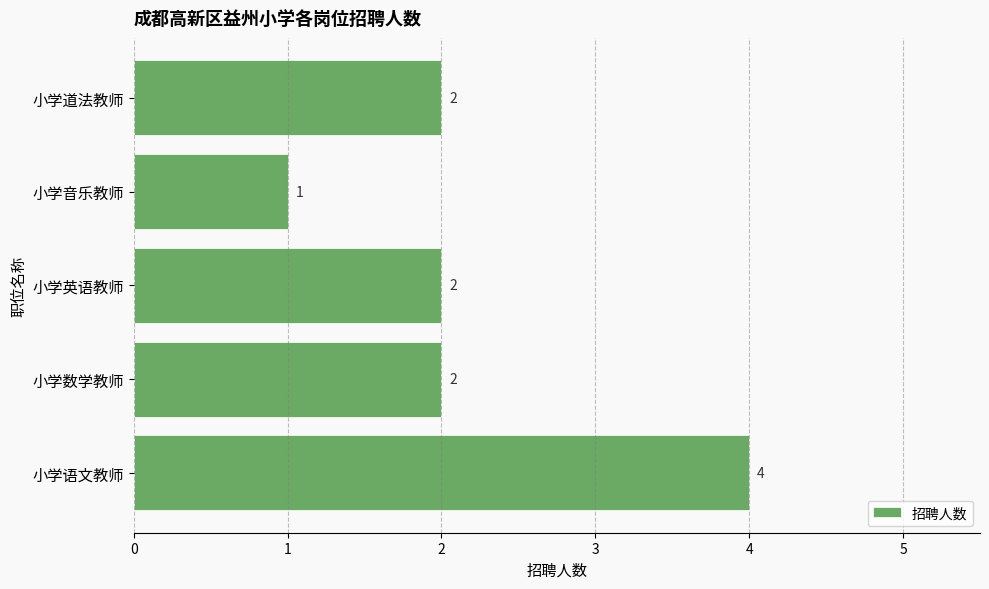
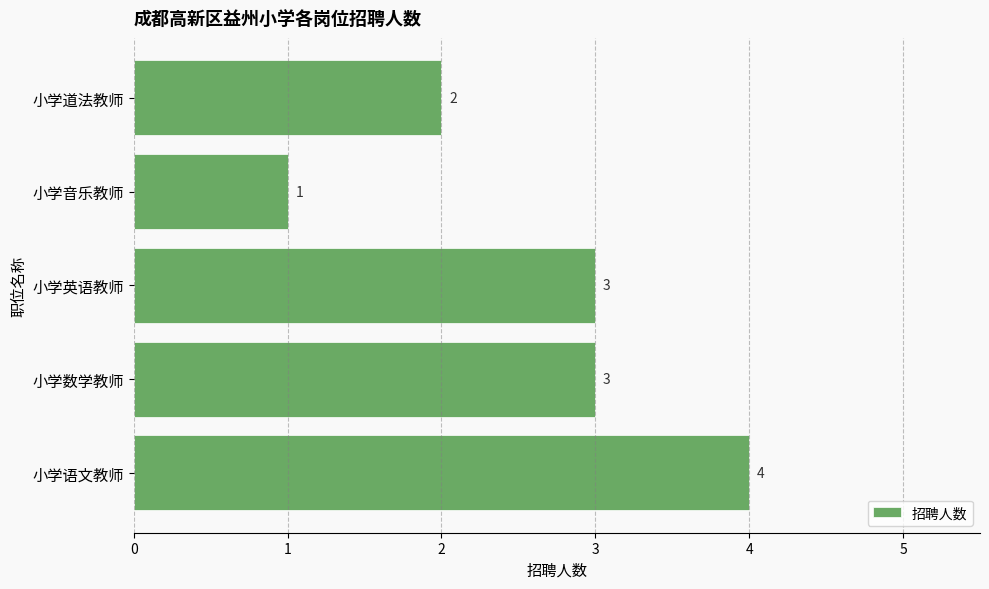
  {
    "小学道法教师": 2,
    "小学音乐教师": 1,
-   "小学英语教师": 2,
-   "小学数学教师": 2,
+   "小学英语教师": 3,
+   "小学数学教师": 3,
    "小学语文教师": 4
  }
